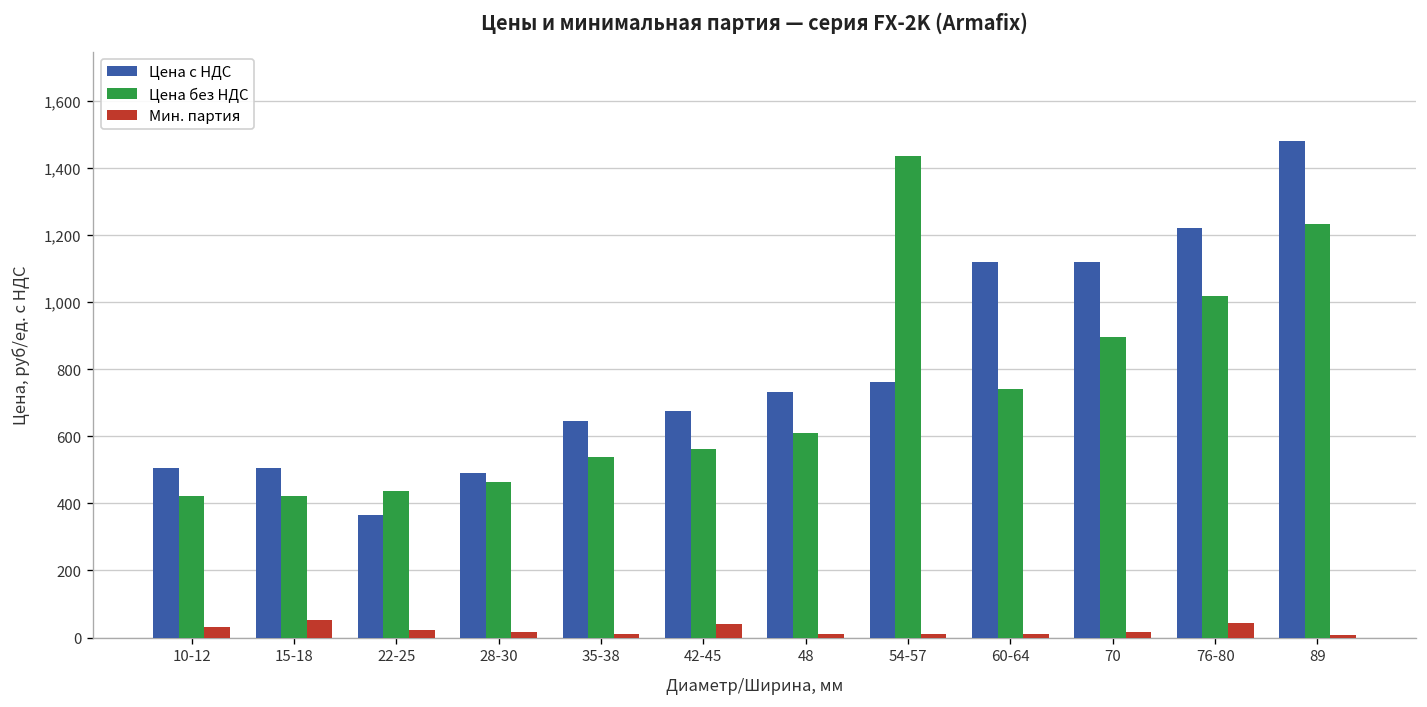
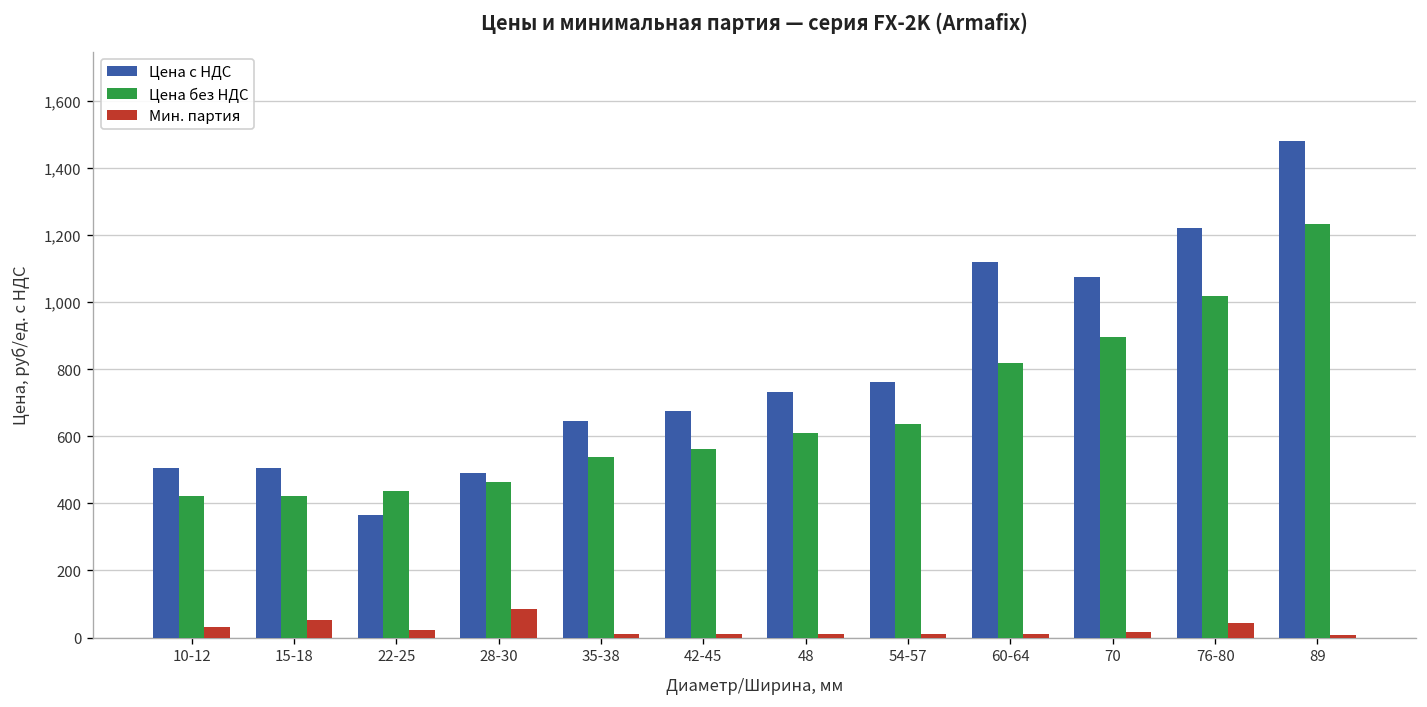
  {
    "Цена с НДС": {
      "10-12": "500",
      "15-18": "510",
      "22-25": "360",
      "28-30": "490",
      "35-38": "650",
      "42-45": "680",
      "48": "730",
      "54-57": "760",
      "60-64": "1,120",
-     "70": "1,120",
+     "70": "1,070",
      "76-80": "1,220",
      "89": "1,480"
    },
    "Цена без НДС": {
      "10-12": "420",
      "15-18": "420",
      "22-25": "440",
      "28-30": "460",
      "35-38": "540",
      "42-45": "560",
      "48": "610",
-     "54-57": "1,440",
-     "60-64": "740",
+     "54-57": "640",
+     "60-64": "820",
      "70": "900",
      "76-80": "1,020",
      "89": "1,230"
    },
    "Мин. партия": {
      "10-12": "30",
      "15-18": "50",
      "22-25": "20",
-     "28-30": "20",
+     "28-30": "80",
      "35-38": "10",
-     "42-45": "40",
+     "42-45": "10",
      "48": "10",
      "54-57": "10",
      "60-64": "10",
      "70": "20",
      "76-80": "50"
    }
  }
